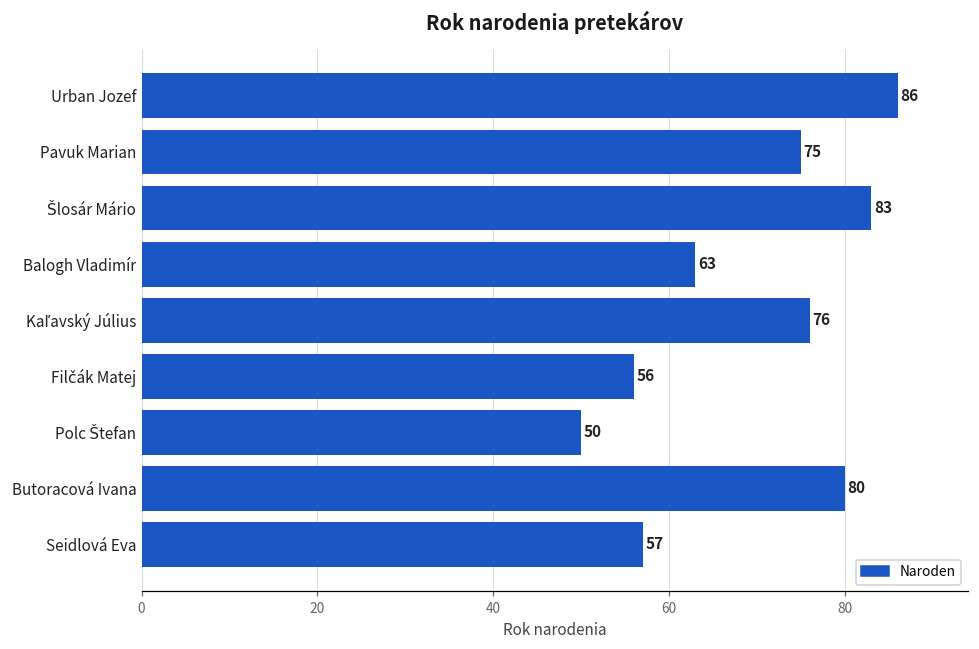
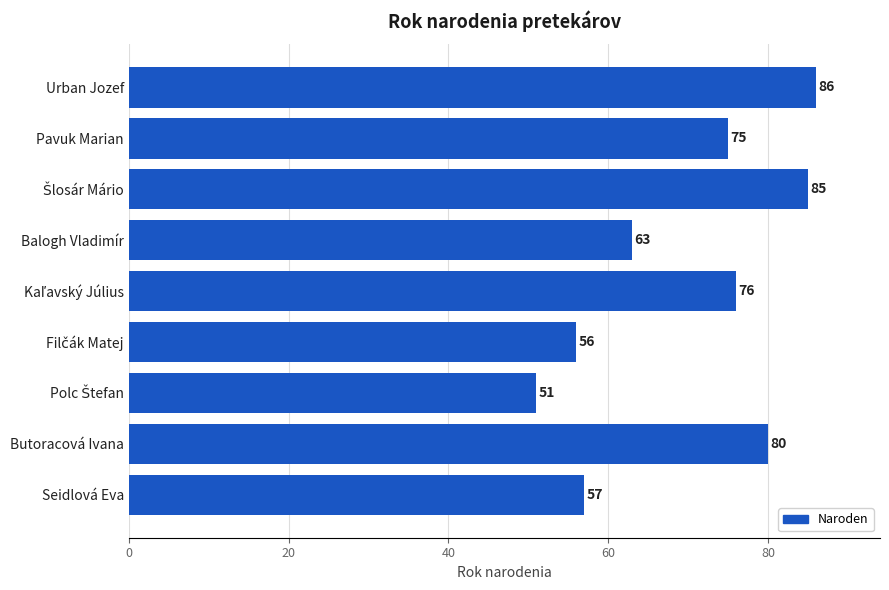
  {
    "Urban Jozef": 86,
    "Pavuk Marian": 75,
-   "Šlosár Mário": 83,
+   "Šlosár Mário": 85,
    "Balogh Vladimír": 63,
    "Kaľavský Július": 76,
    "Filčák Matej": 56,
-   "Polc Štefan": 50,
+   "Polc Štefan": 51,
    "Butoracová Ivana": 80,
    "Seidlová Eva": 57
  }
